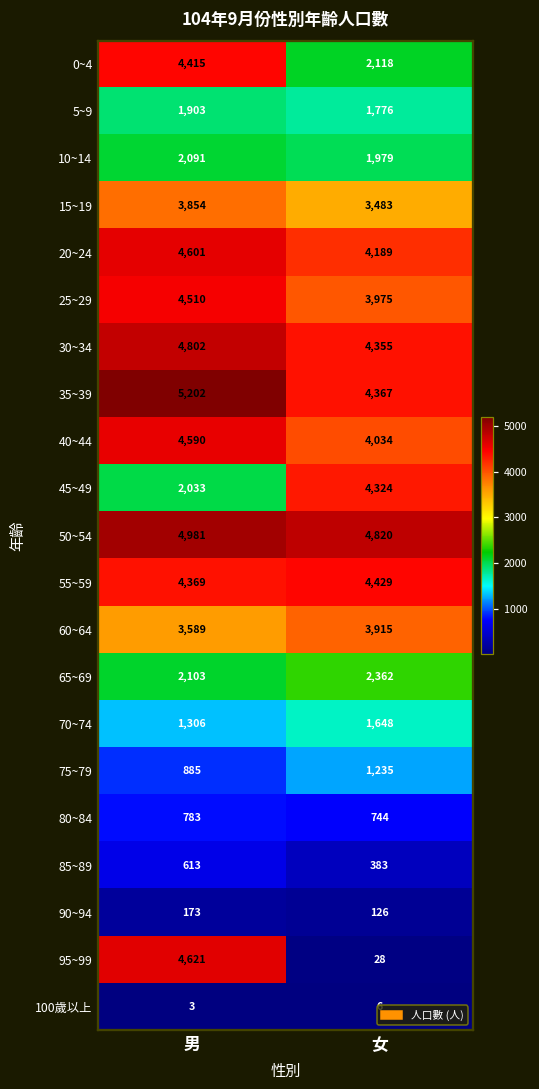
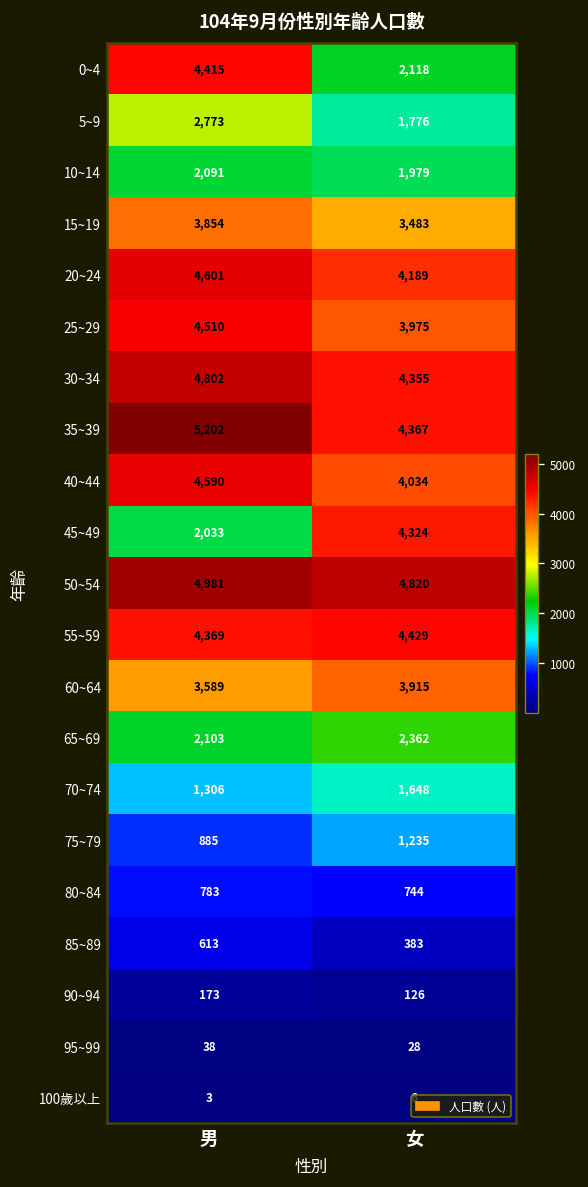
  {
    "0~4": {
      "男": "4,415",
      "女": "2,118"
    },
    "5~9": {
-     "男": "1,903",
+     "男": "2,773",
      "女": "1,776"
    },
    "10~14": {
      "男": "2,091",
      "女": "1,979"
    },
    "15~19": {
      "男": "3,854",
      "女": "3,483"
    },
    "20~24": {
      "男": "4,601",
      "女": "4,189"
    },
    "25~29": {
      "男": "4,510",
      "女": "3,975"
    },
    "30~34": {
      "男": "4,802",
      "女": "4,355"
    },
    "35~39": {
      "男": "5,202",
      "女": "4,367"
    },
    "40~44": {
      "男": "4,590",
      "女": "4,034"
    },
    "45~49": {
      "男": "2,033",
      "女": "4,324"
    },
    "50~54": {
      "男": "4,981",
      "女": "4,820"
    },
    "55~59": {
      "男": "4,369",
      "女": "4,429"
    },
    "60~64": {
      "男": "3,589",
      "女": "3,915"
    },
    "65~69": {
      "男": "2,103",
      "女": "2,362"
    },
    "70~74": {
      "男": "1,306",
      "女": "1,648"
    },
    "75~79": {
      "男": "885",
      "女": "1,235"
    },
    "80~84": {
      "男": "783",
      "女": "744"
    },
    "85~89": {
      "男": "613",
      "女": "383"
    },
    "90~94": {
      "男": "173",
      "女": "126"
    },
    "95~99": {
-     "男": "4,621",
+     "男": "38",
      "女": "28"
    },
    "100歲以上": {
      "男": "3"
    }
  }
